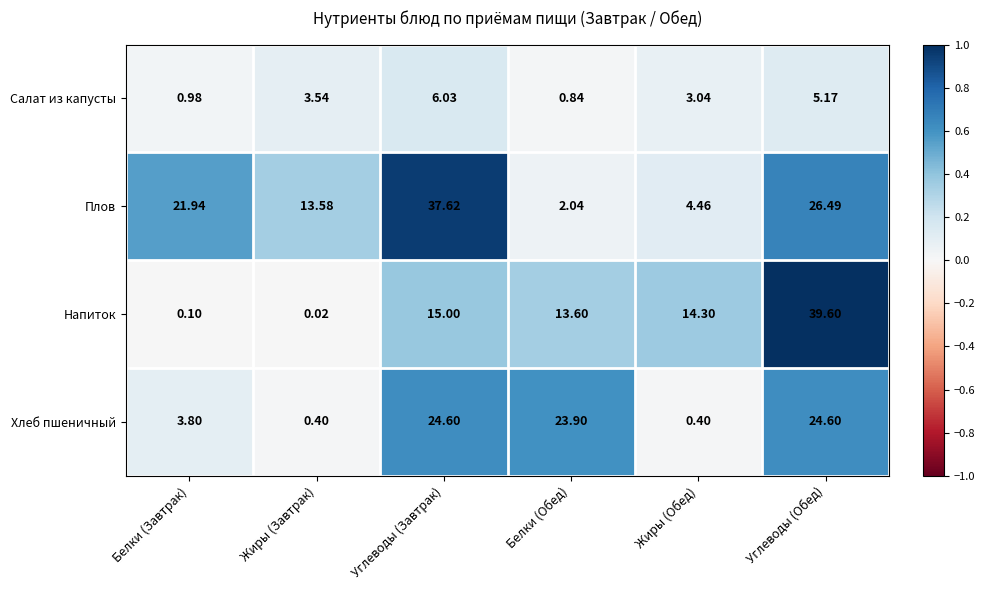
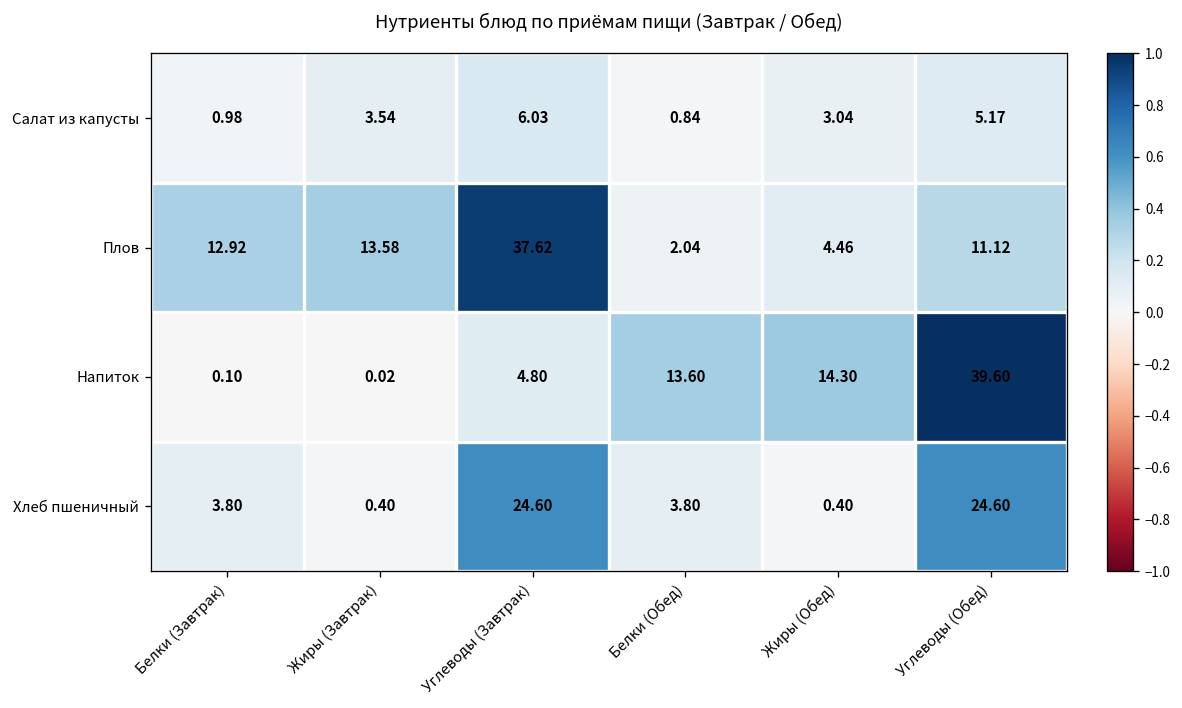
  {
    "Салат из капусты": {
      "Белки (Завтрак)": 0.98,
      "Жиры (Завтрак)": 3.54,
      "Углеводы (Завтрак)": 6.03,
      "Белки (Обед)": 0.84,
      "Жиры (Обед)": 3.04,
      "Углеводы (Обед)": 5.17
    },
    "Плов": {
-     "Белки (Завтрак)": 21.94,
+     "Белки (Завтрак)": 12.92,
      "Жиры (Завтрак)": 13.58,
      "Углеводы (Завтрак)": 37.62,
      "Белки (Обед)": 2.04,
      "Жиры (Обед)": 4.46,
-     "Углеводы (Обед)": 26.49
+     "Углеводы (Обед)": 11.12
    },
    "Напиток": {
      "Белки (Завтрак)": 0.10,
      "Жиры (Завтрак)": 0.02,
-     "Углеводы (Завтрак)": 15.00,
+     "Углеводы (Завтрак)": 4.80,
      "Белки (Обед)": 13.60,
      "Жиры (Обед)": 14.30,
      "Углеводы (Обед)": 39.60
    },
    "Хлеб пшеничный": {
      "Белки (Завтрак)": 3.80,
      "Жиры (Завтрак)": 0.40,
      "Углеводы (Завтрак)": 24.60,
-     "Белки (Обед)": 23.90,
+     "Белки (Обед)": 3.80,
      "Жиры (Обед)": 0.40,
      "Углеводы (Обед)": 24.60
    }
  }
